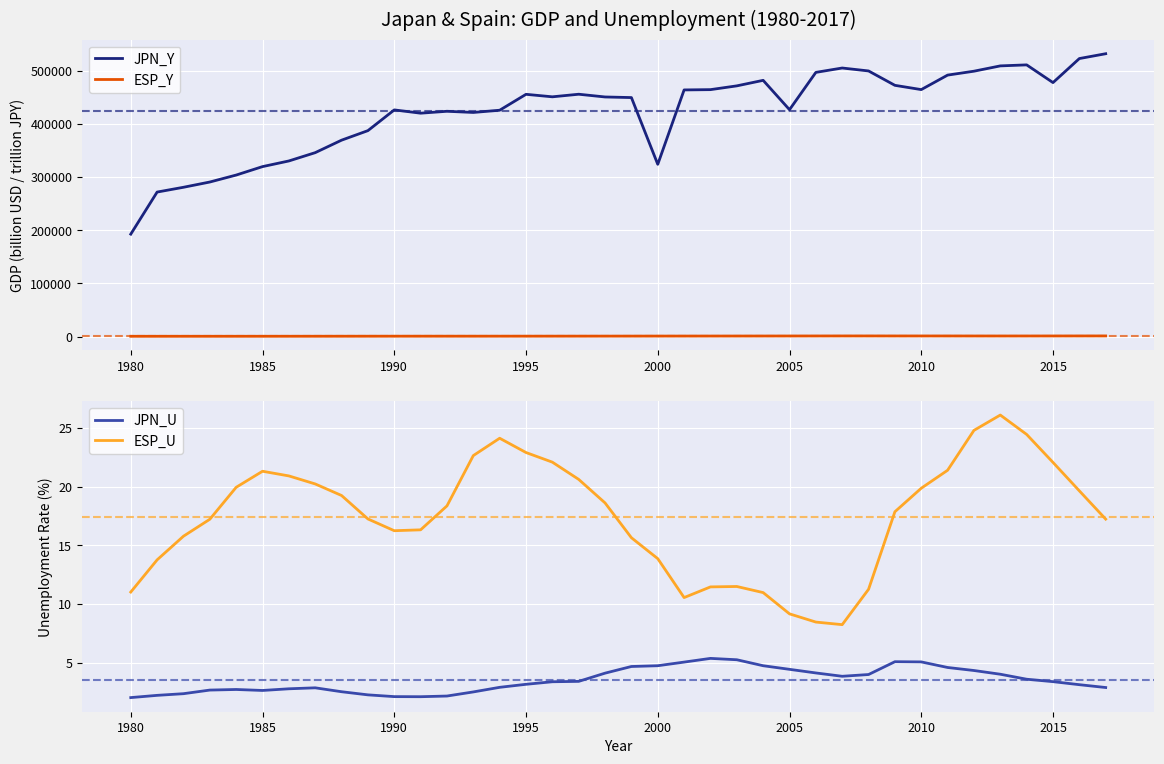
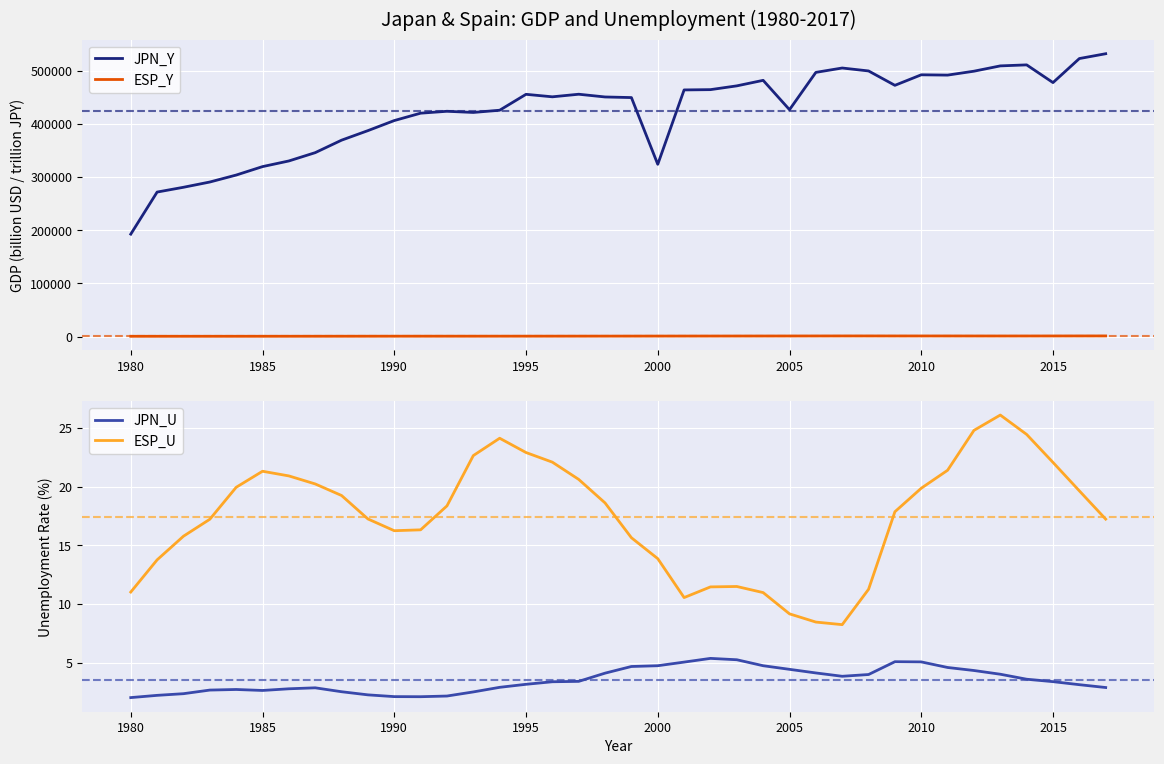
  {
    "Japan & Spain: GDP and Unemployment (1980-2017)": {
      "JPN_Y": {
        "1980": 190000,
        "1985": 320000,
-       "1990": 430000,
+       "1990": 410000,
        "1995": 460000,
        "2000": 320000,
        "2005": 430000,
-       "2010": 460000,
+       "2010": 490000,
        "2015": 480000
      },
      "ESP_Y": {
        "1980": 0,
        "1985": 0,
        "1990": 0,
        "1995": 0,
        "2000": 0,
        "2005": 0,
        "2010": 0,
        "2015": 0
      }
    }
  }
